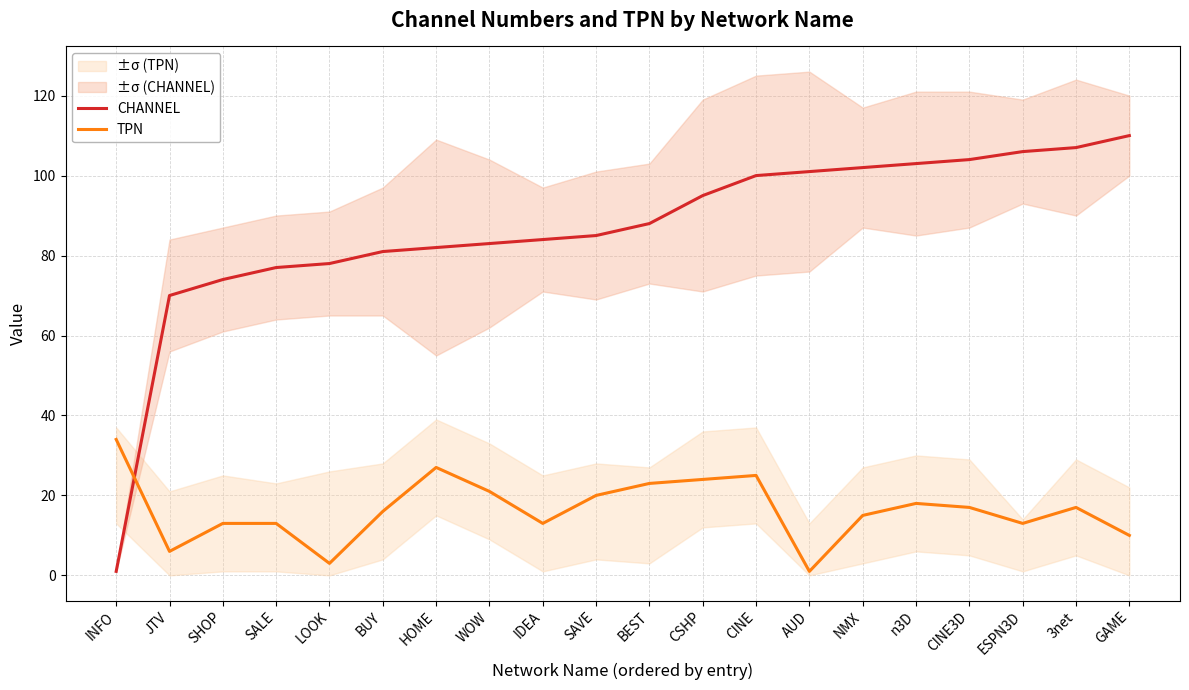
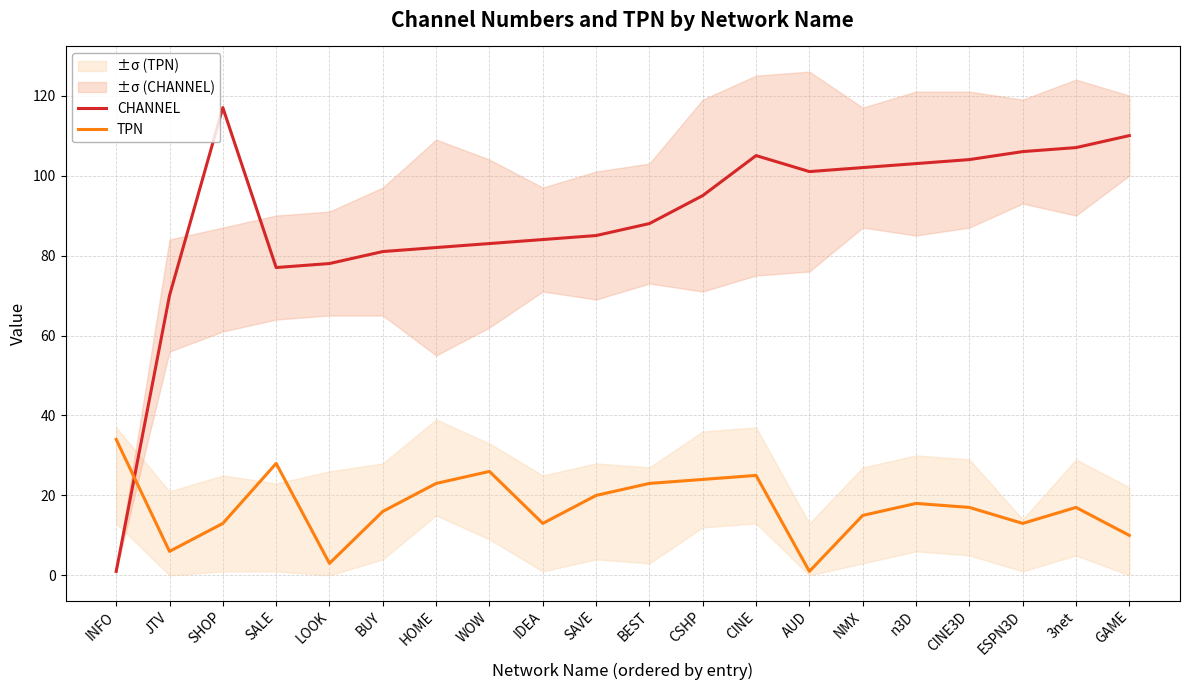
  {
    "CHANNEL": {
      "JTV": 70,
-     "SHOP": 74,
+     "SHOP": 117,
      "SALE": 77,
      "LOOK": 78,
      "BUY": 81,
      "HOME": 82,
      "WOW": 83,
      "IDEA": 84,
      "SAVE": 85,
      "BEST": 88,
      "CSHP": 95,
-     "CINE": 100,
+     "CINE": 105,
      "AUD": 101,
      "NMX": 102,
      "n3D": 103,
      "CINE3D": 104,
      "ESPN3D": 106,
      "3net": 107,
      "GAME": 110
    },
    "TPN": {
      "INFO": 34,
      "JTV": 6,
      "SHOP": 13,
-     "SALE": 13,
+     "SALE": 28,
      "LOOK": 3,
      "BUY": 16,
-     "HOME": 27,
-     "WOW": 21,
+     "HOME": 23,
+     "WOW": 26,
      "IDEA": 13,
      "SAVE": 20,
      "BEST": 23,
      "CSHP": 24,
      "CINE": 25,
      "AUD": 1,
      "NMX": 15,
      "n3D": 18,
      "CINE3D": 17,
      "ESPN3D": 13,
      "3net": 17,
      "GAME": 10
    }
  }
